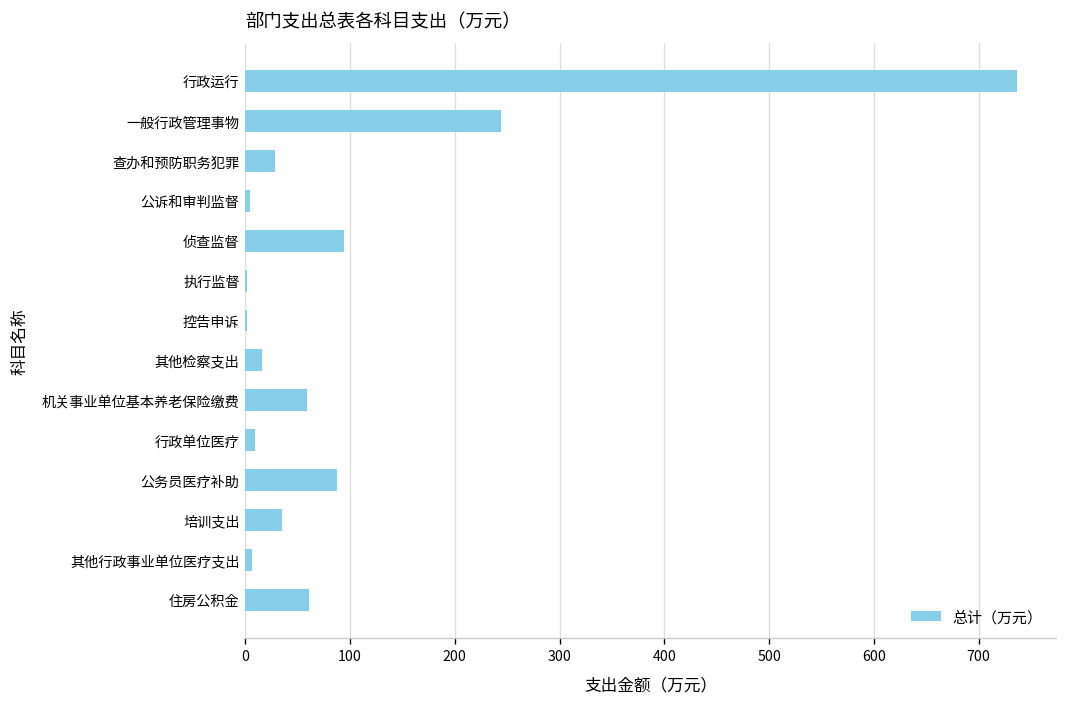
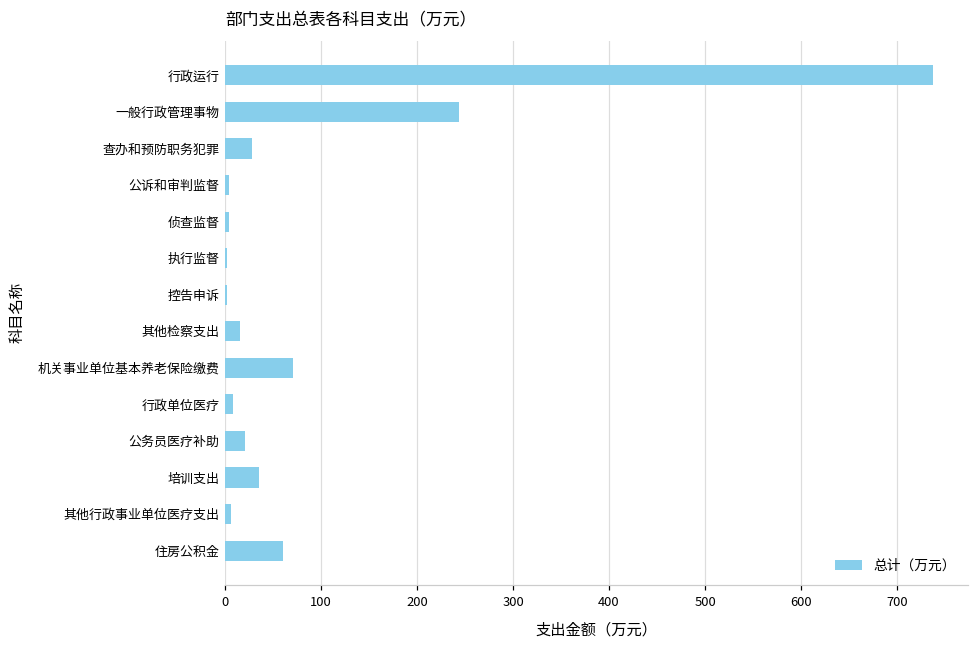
  {
    "行政运行": 740,
    "一般行政管理事物": 240,
    "查办和预防职务犯罪": 30,
    "公诉和审判监督": 0,
-   "侦查监督": 90,
+   "侦查监督": 0,
    "其他检察支出": 20,
-   "机关事业单位基本养老保险缴费": 60,
+   "机关事业单位基本养老保险缴费": 70,
    "行政单位医疗": 10,
-   "公务员医疗补助": 90,
+   "公务员医疗补助": 20,
    "培训支出": 40,
    "其他行政事业单位医疗支出": 10,
    "住房公积金": 60
  }
